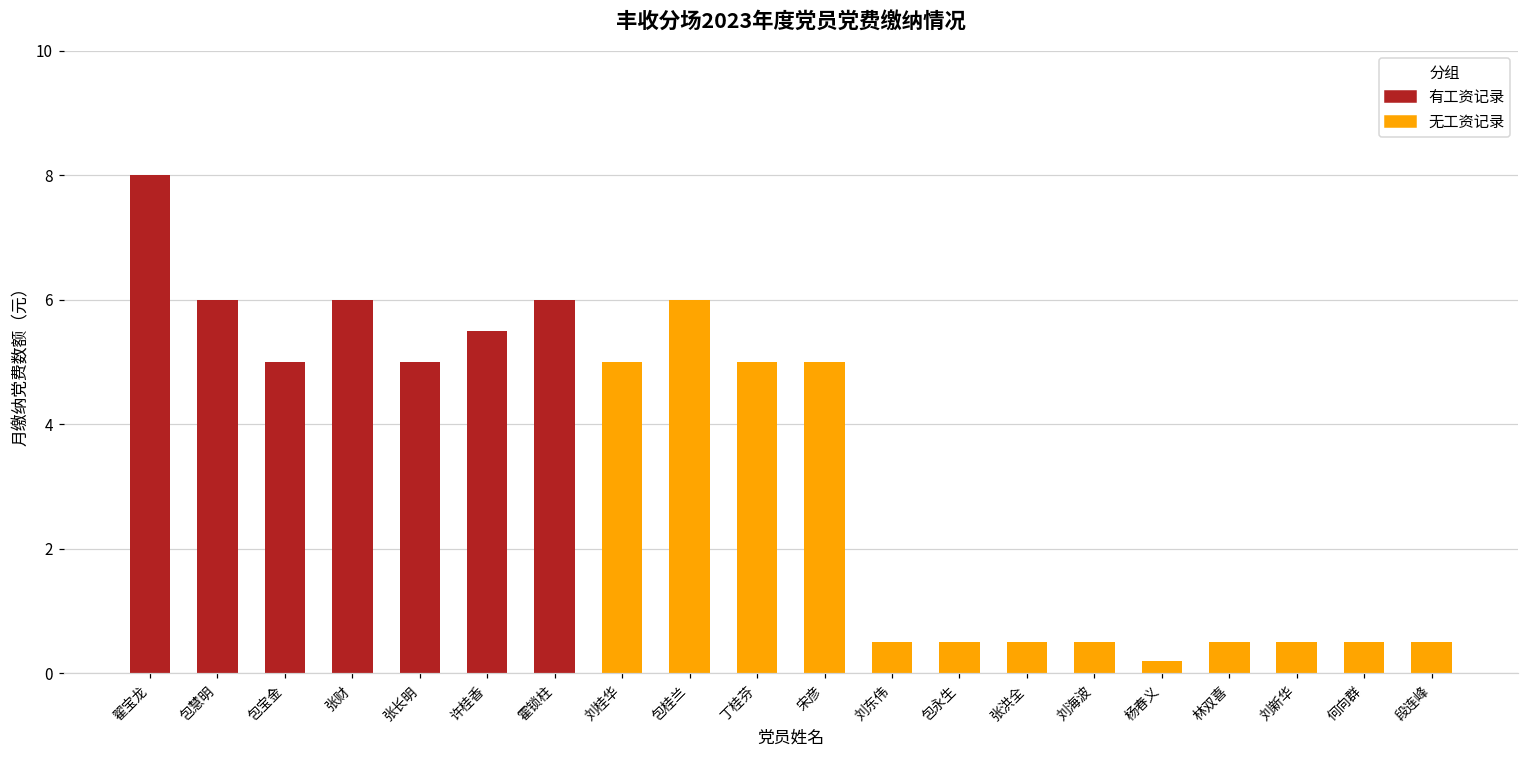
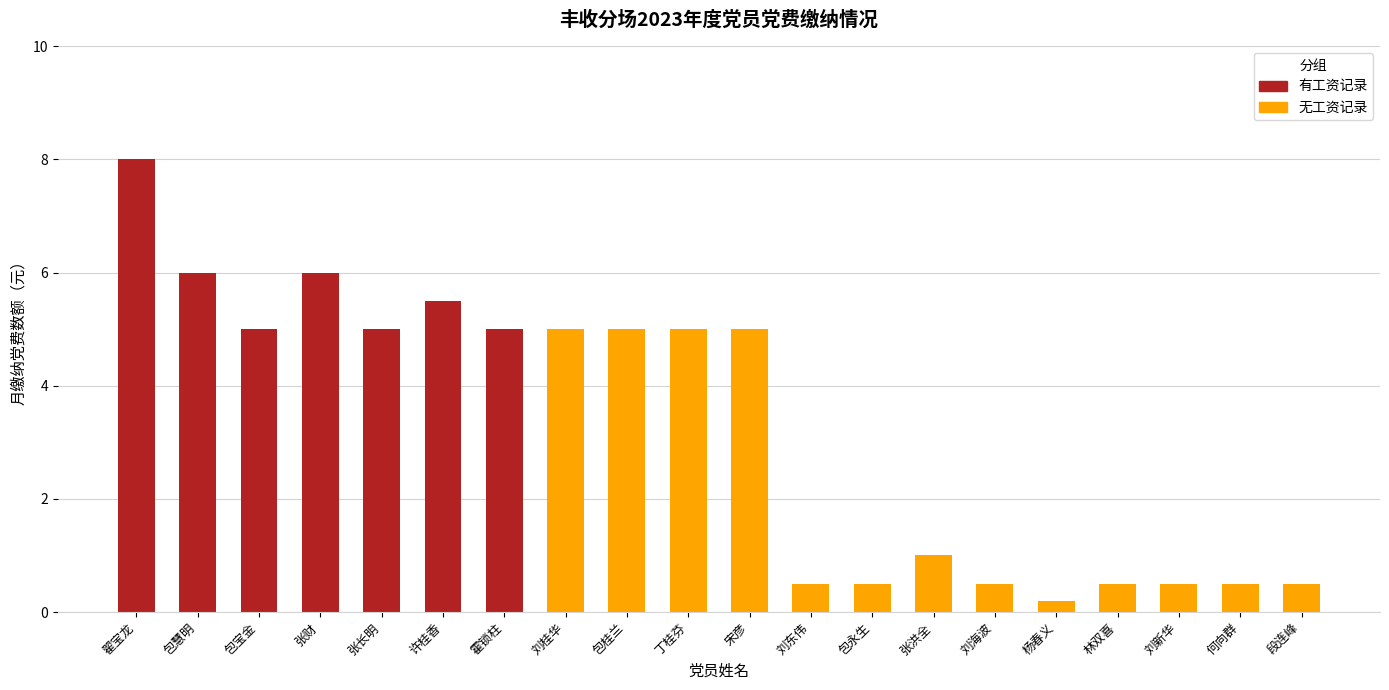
  {
    "翟宝龙": 8.0,
    "包慧明": 6.0,
    "包宝金": 5.0,
    "张财": 6.0,
    "张长明": 5.0,
    "许桂香": 5.5,
-   "霍锁柱": 6,
+   "霍锁柱": 5,
    "刘桂华": 5.0,
-   "包桂兰": 6,
+   "包桂兰": 5,
    "丁桂芬": 5.0,
    "宋彦": 5.0,
    "刘东伟": 0.5,
    "包永生": 0.5,
-   "张洪全": 0.5,
+   "张洪全": 1.0,
    "刘海波": 0.5,
    "杨春义": 0.2,
    "林双喜": 0.5,
    "刘新华": 0.5,
    "何向群": 0.5,
    "段连峰": 0.5
  }
